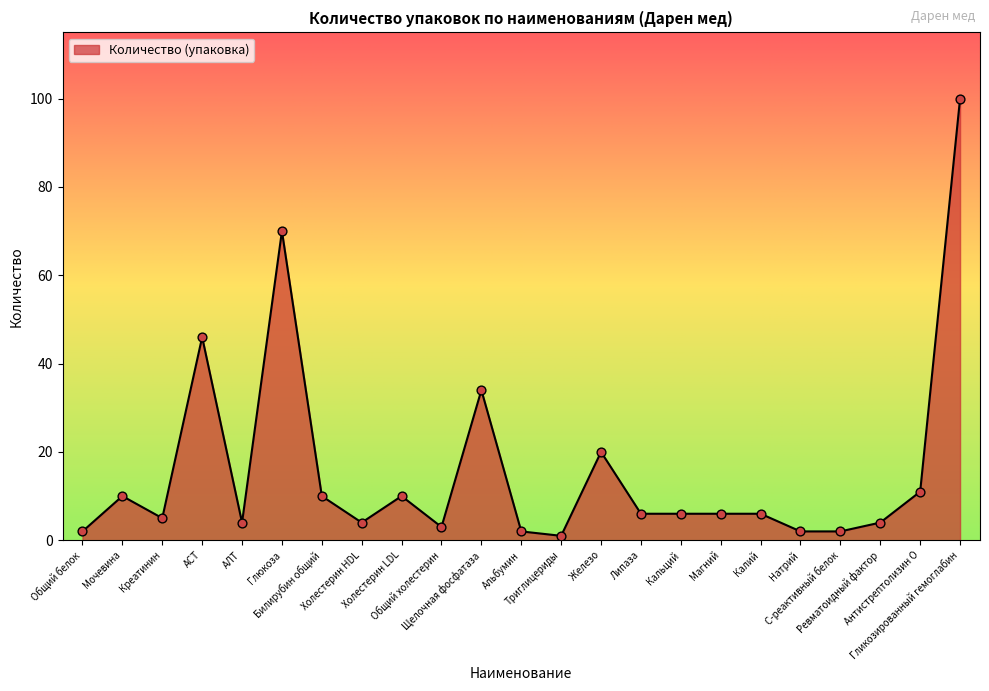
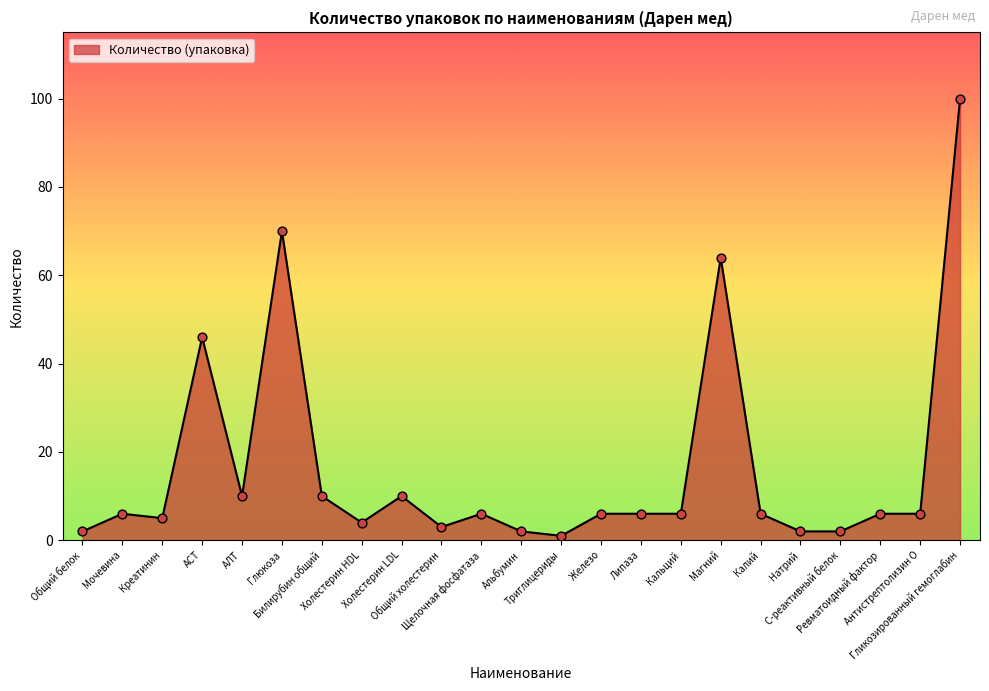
  {
    "Общий белок": 2,
-   "Мочевина": 10,
+   "Мочевина": 6,
    "Креатинин": 5,
    "АСТ": 46,
-   "АЛТ": 4,
+   "АЛТ": 10,
    "Глюкоза": 70,
    "Билирубин общий": 10,
    "Холестерин HDL": 4,
    "Холестерин LDL": 10,
    "Общий холестерин": 3,
-   "Щелочная фосфатаза": 34,
+   "Щелочная фосфатаза": 6,
    "Альбумин": 2,
    "Триглицериды": 1,
-   "Железо": 20,
+   "Железо": 6,
    "Липаза": 6,
    "Кальций": 6,
-   "Магний": 6,
+   "Магний": 64,
    "Калий": 6,
    "Натрий": 2,
    "С-реактивный белок": 2,
-   "Ревматоидный фактор": 4,
-   "Антистрептолизин О": 11,
+   "Ревматоидный фактор": 6,
+   "Антистрептолизин О": 6,
    "Гликозированный гемоглабин": 100
  }
